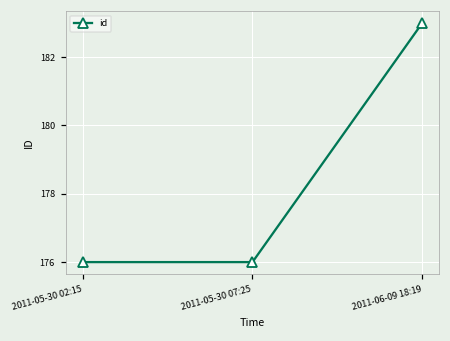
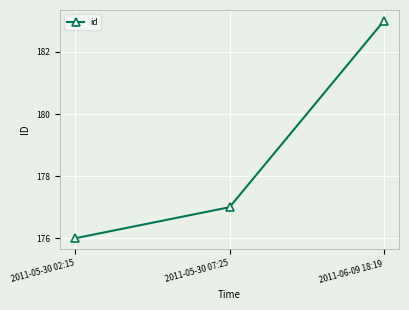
  {
    "2011-05-30 02:15": 176,
-   "2011-05-30 07:25": 176,
+   "2011-05-30 07:25": 177,
    "2011-06-09 18:19": 183
  }
